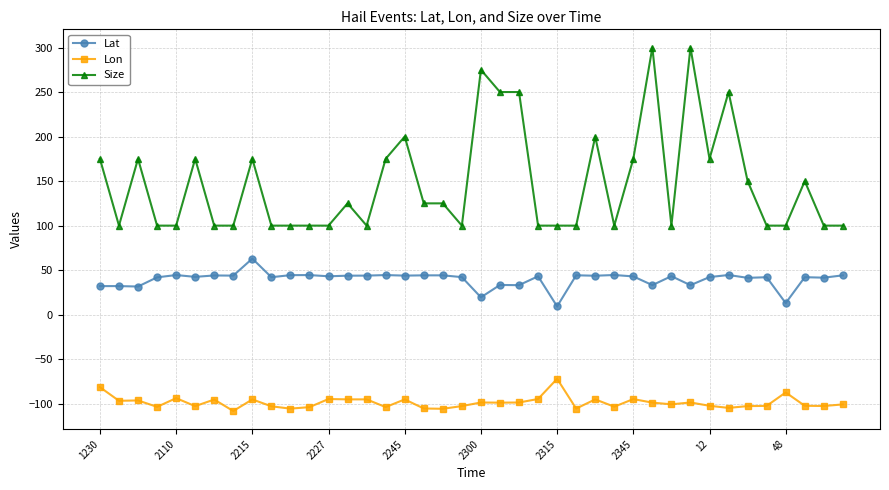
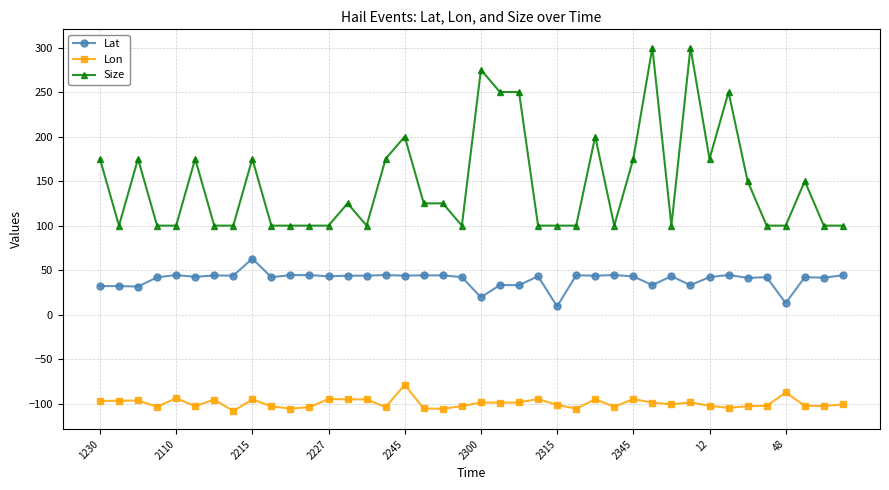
  {
    "Lat": {
      "1230": 30,
      "2110": 40,
      "2215": 60,
      "2227": 40,
      "2245": 40,
      "2300": 20,
      "2315": 10,
      "2345": 40,
      "12": 40,
      "48": 10
    },
    "Lon": {
-     "1230": -80,
+     "1230": -100,
      "2110": -90,
      "2215": -100,
      "2227": -90,
-     "2245": -100,
+     "2245": -80,
      "2300": -100,
-     "2315": -70,
+     "2315": -100,
      "2345": -90,
      "12": -100,
      "48": -90
    },
    "Size": {
      "1230": 180,
      "2110": 100,
      "2215": 180,
      "2227": 100,
      "2245": 200,
      "2300": 280,
      "2315": 100,
      "2345": 180,
      "12": 180,
      "48": 100
    }
  }
